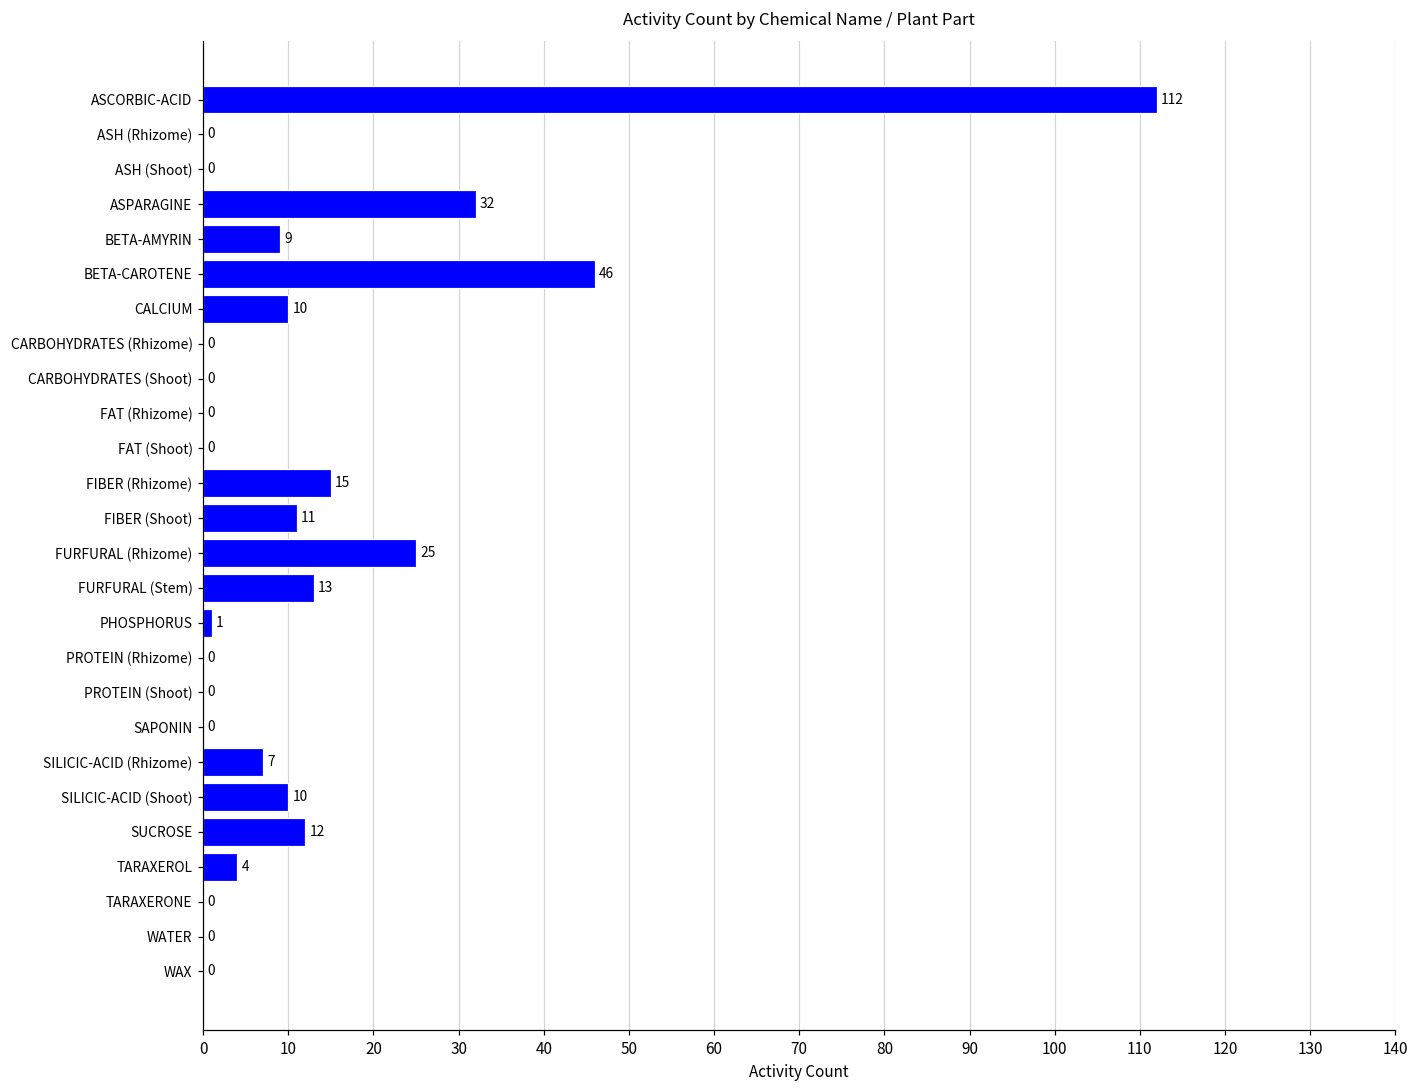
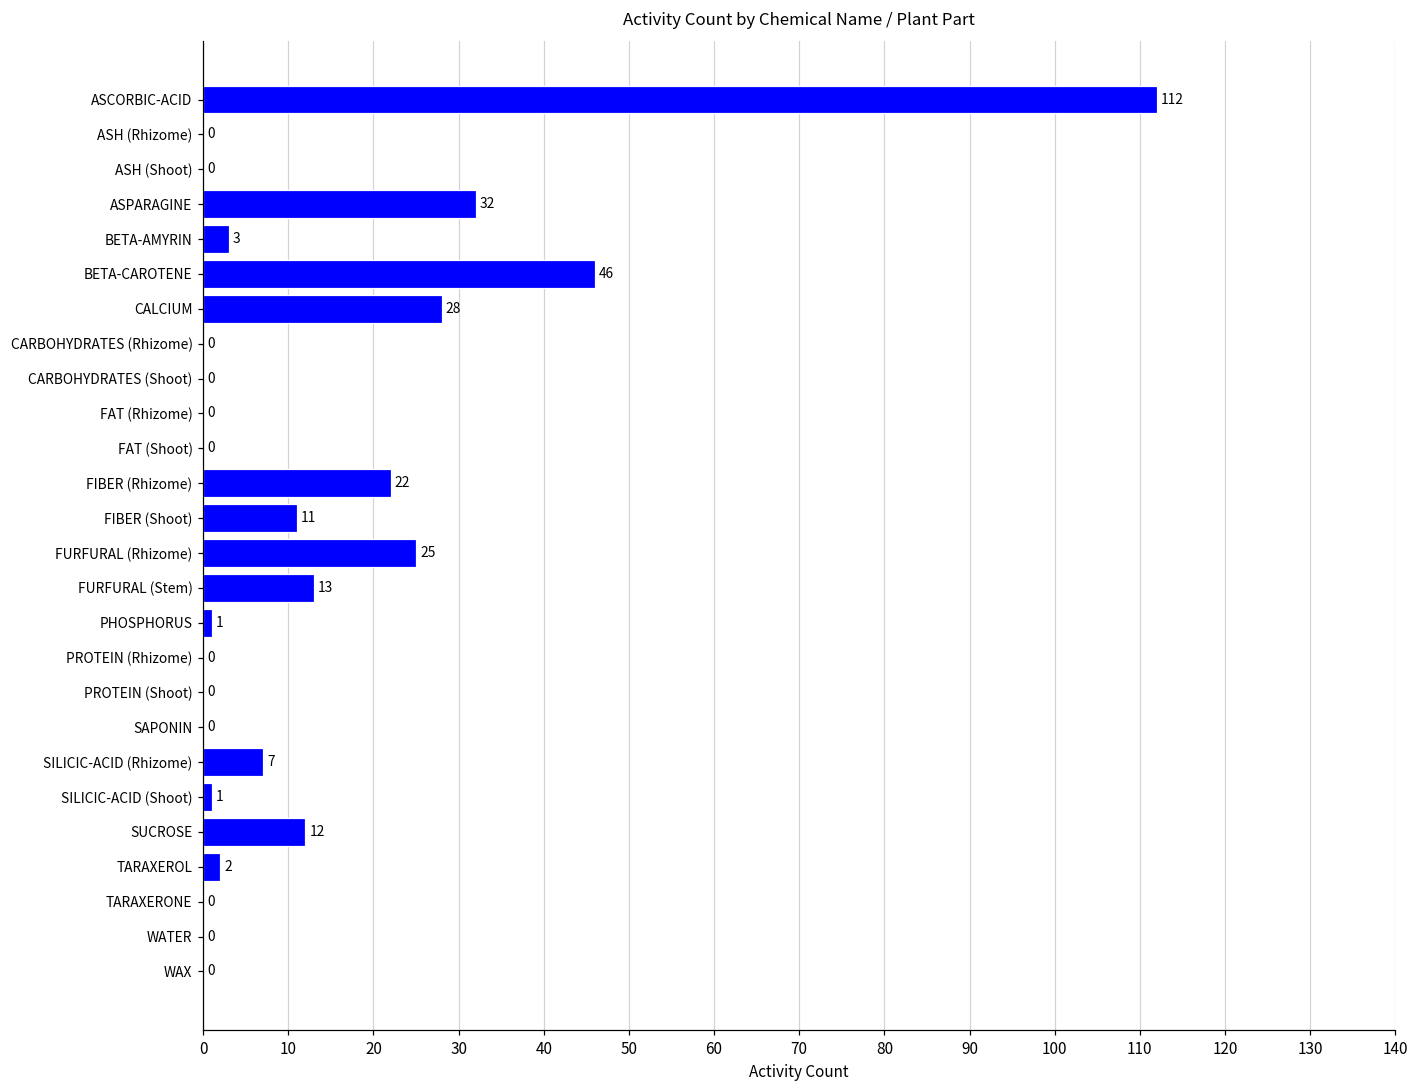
  {
    "ASCORBIC-ACID": 112,
    "ASH (Rhizome)": 0,
    "ASH (Shoot)": 0,
    "ASPARAGINE": 32,
-   "BETA-AMYRIN": 9,
+   "BETA-AMYRIN": 3,
    "BETA-CAROTENE": 46,
-   "CALCIUM": 10,
+   "CALCIUM": 28,
    "CARBOHYDRATES (Rhizome)": 0,
    "CARBOHYDRATES (Shoot)": 0,
    "FAT (Rhizome)": 0,
    "FAT (Shoot)": 0,
-   "FIBER (Rhizome)": 15,
+   "FIBER (Rhizome)": 22,
    "FIBER (Shoot)": 11,
    "FURFURAL (Rhizome)": 25,
    "FURFURAL (Stem)": 13,
    "PHOSPHORUS": 1,
    "PROTEIN (Rhizome)": 0,
    "PROTEIN (Shoot)": 0,
    "SAPONIN": 0,
    "SILICIC-ACID (Rhizome)": 7,
-   "SILICIC-ACID (Shoot)": 10,
+   "SILICIC-ACID (Shoot)": 1,
    "SUCROSE": 12,
-   "TARAXEROL": 4,
+   "TARAXEROL": 2,
    "TARAXERONE": 0,
    "WATER": 0,
    "WAX": 0
  }
